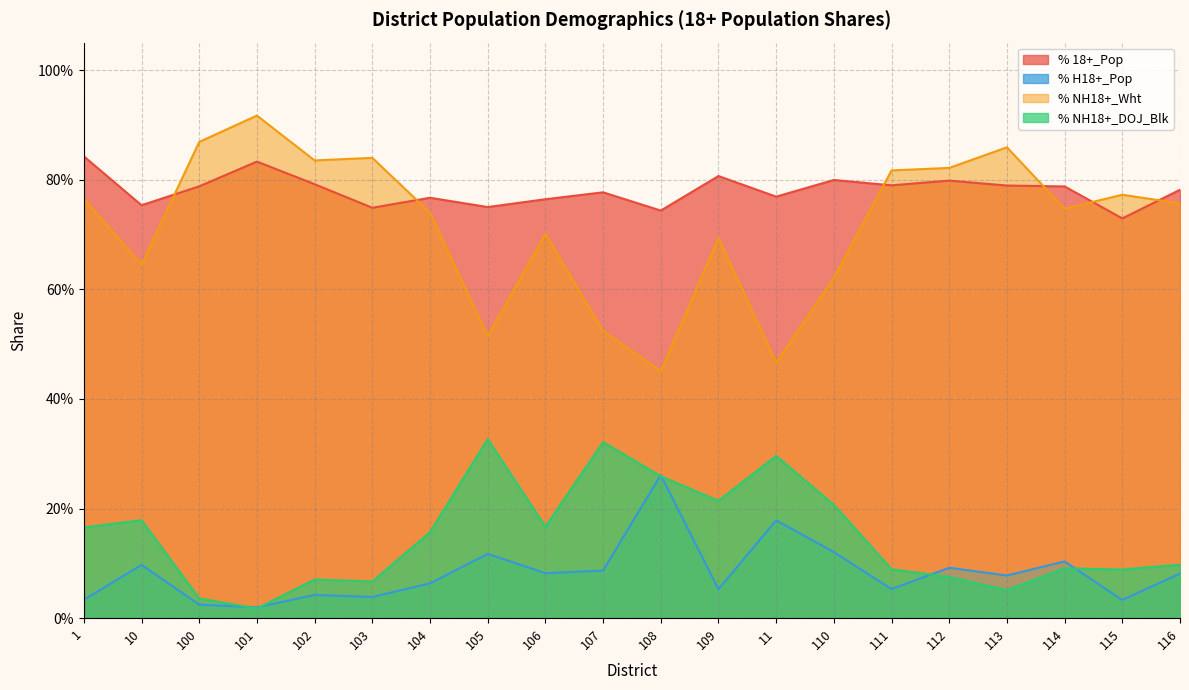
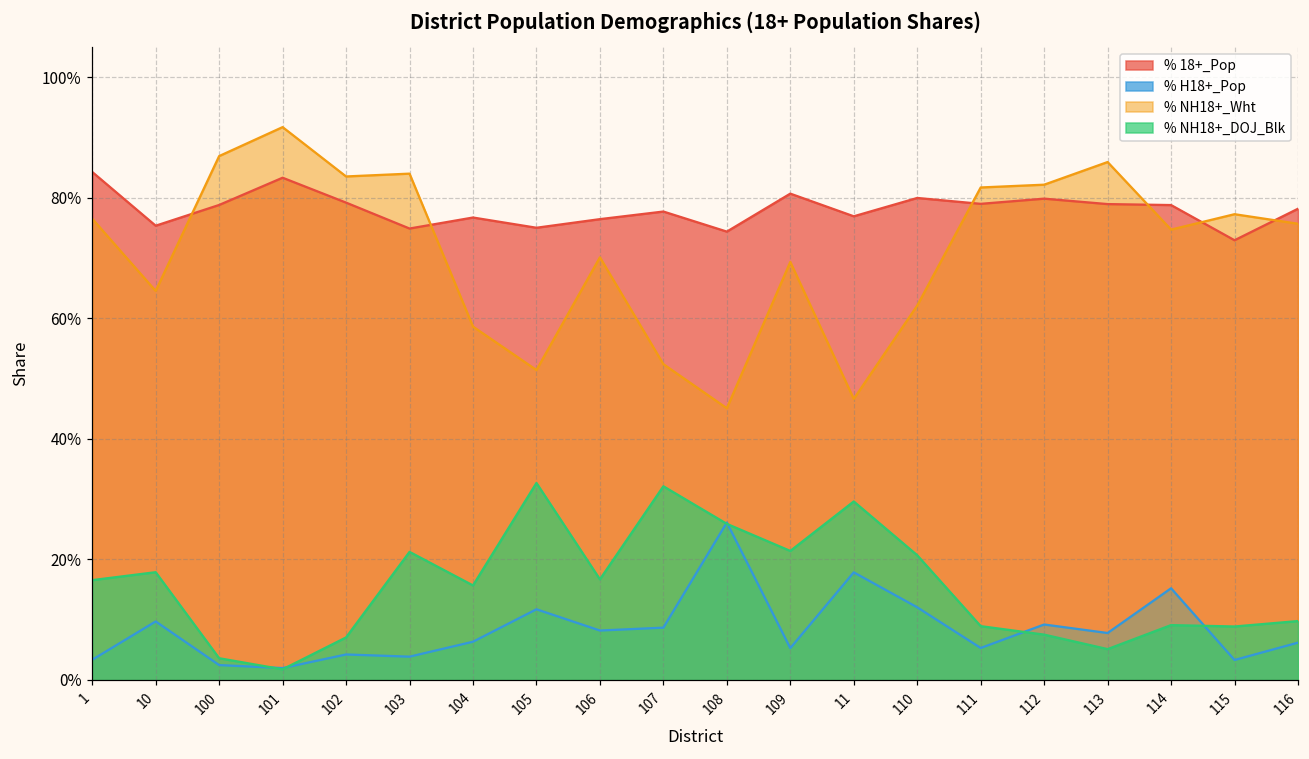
  {
    "% 18+_Pop": {
      "1": "84%",
      "10": "75%",
      "100": "79%",
      "101": "83%",
      "102": "79%",
      "103": "75%",
      "104": "77%",
      "105": "75%",
      "106": "76%",
      "107": "78%",
      "108": "74%",
      "109": "81%",
      "11": "77%",
      "110": "80%",
      "111": "79%",
      "112": "80%",
      "113": "79%",
      "114": "79%",
      "115": "73%",
      "116": "78%"
    },
    "% H18+_Pop": {
      "1": "3%",
      "10": "10%",
      "100": "2%",
      "102": "4%",
      "103": "4%",
      "104": "6%",
      "105": "12%",
      "106": "8%",
      "107": "9%",
      "109": "5%",
      "11": "18%",
      "110": "12%",
      "111": "5%",
      "112": "9%",
      "113": "8%",
-     "114": "10%",
+     "114": "15%",
      "115": "3%",
-     "116": "8%"
+     "116": "6%"
    },
    "% NH18+_Wht": {
      "1": "76%",
      "10": "65%",
      "100": "87%",
      "101": "92%",
      "102": "84%",
      "103": "84%",
-     "104": "74%",
+     "104": "59%",
      "105": "51%",
      "106": "70%",
      "107": "52%",
      "108": "45%",
      "109": "69%",
      "11": "47%",
      "110": "62%",
      "111": "82%",
      "112": "82%",
      "113": "86%",
      "114": "75%",
      "115": "77%",
      "116": "76%"
    },
    "% NH18+_DOJ_Blk": {
      "1": "17%",
      "10": "18%",
      "100": "4%",
      "102": "7%",
-     "103": "7%",
+     "103": "21%",
      "104": "16%",
      "105": "33%",
      "106": "17%",
      "107": "32%",
      "109": "21%",
      "11": "30%",
      "110": "21%",
      "111": "9%",
      "112": "8%",
      "113": "5%",
      "114": "9%",
      "115": "9%",
      "116": "10%"
    }
  }
